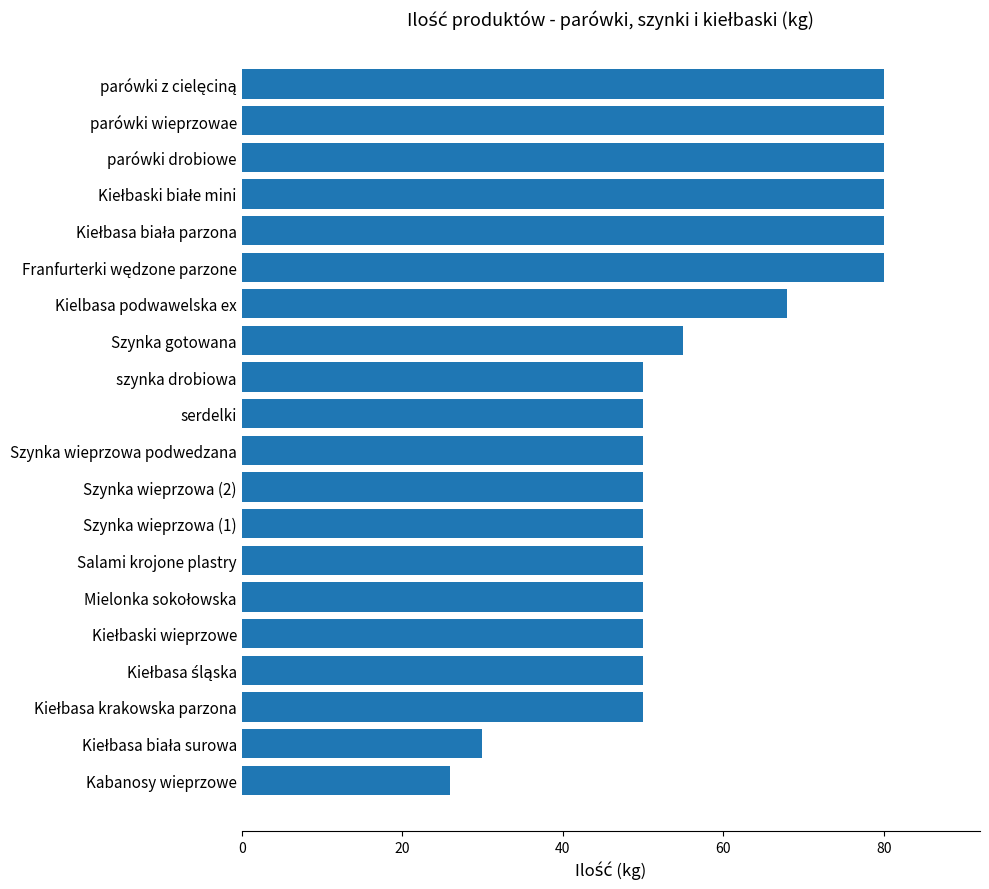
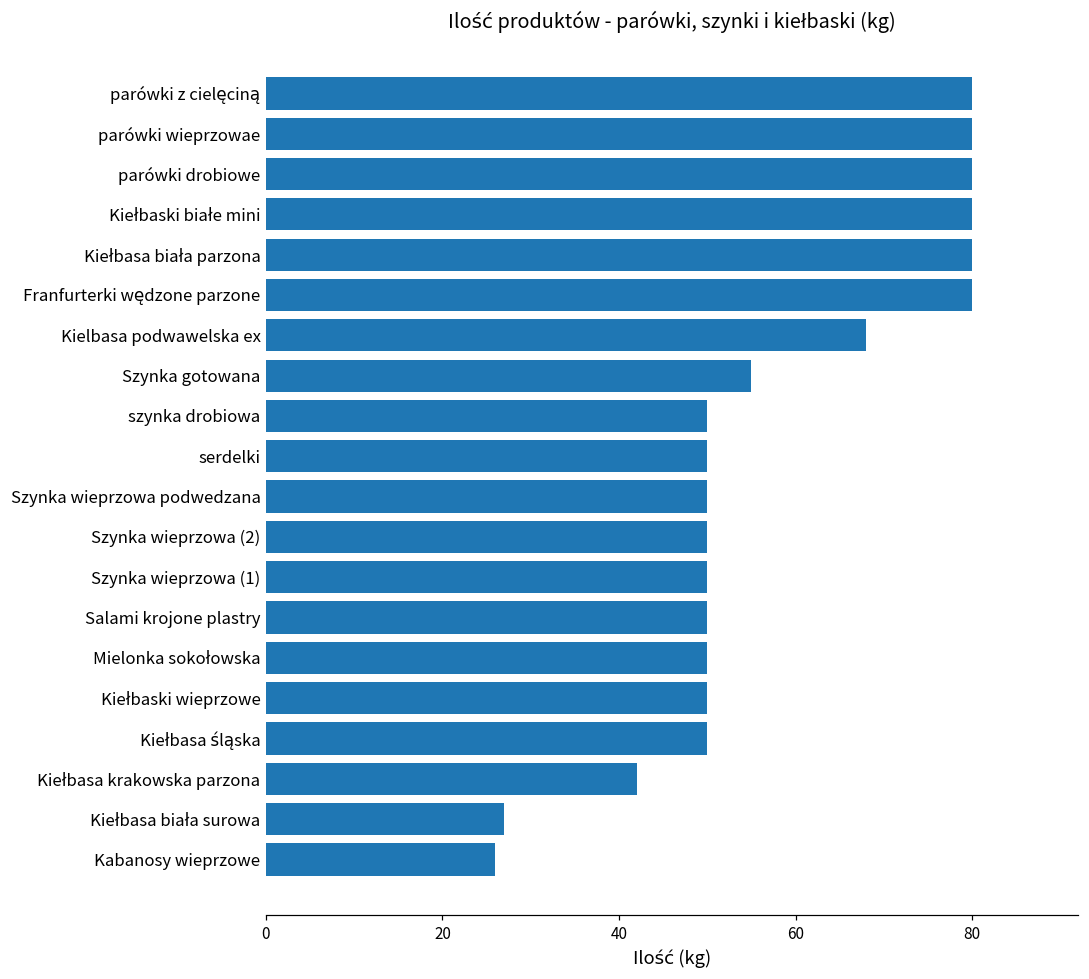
  {
    "parówki z cielęciną": 80,
    "parówki wieprzowae": 80,
    "parówki drobiowe": 80,
    "Kiełbaski białe mini": 80,
    "Kiełbasa biała parzona": 80,
    "Franfurterki wędzone parzone": 80,
    "Kielbasa podwawelska ex": 68,
    "Szynka gotowana": 55,
    "szynka drobiowa": 50,
    "serdelki": 50,
    "Szynka wieprzowa podwedzana": 50,
    "Szynka wieprzowa (2)": 50,
    "Szynka wieprzowa (1)": 50,
    "Salami krojone plastry": 50,
    "Mielonka sokołowska": 50,
    "Kiełbaski wieprzowe": 50,
    "Kiełbasa śląska": 50,
-   "Kiełbasa krakowska parzona": 50,
-   "Kiełbasa biała surowa": 30,
+   "Kiełbasa krakowska parzona": 42,
+   "Kiełbasa biała surowa": 27,
    "Kabanosy wieprzowe": 26
  }
